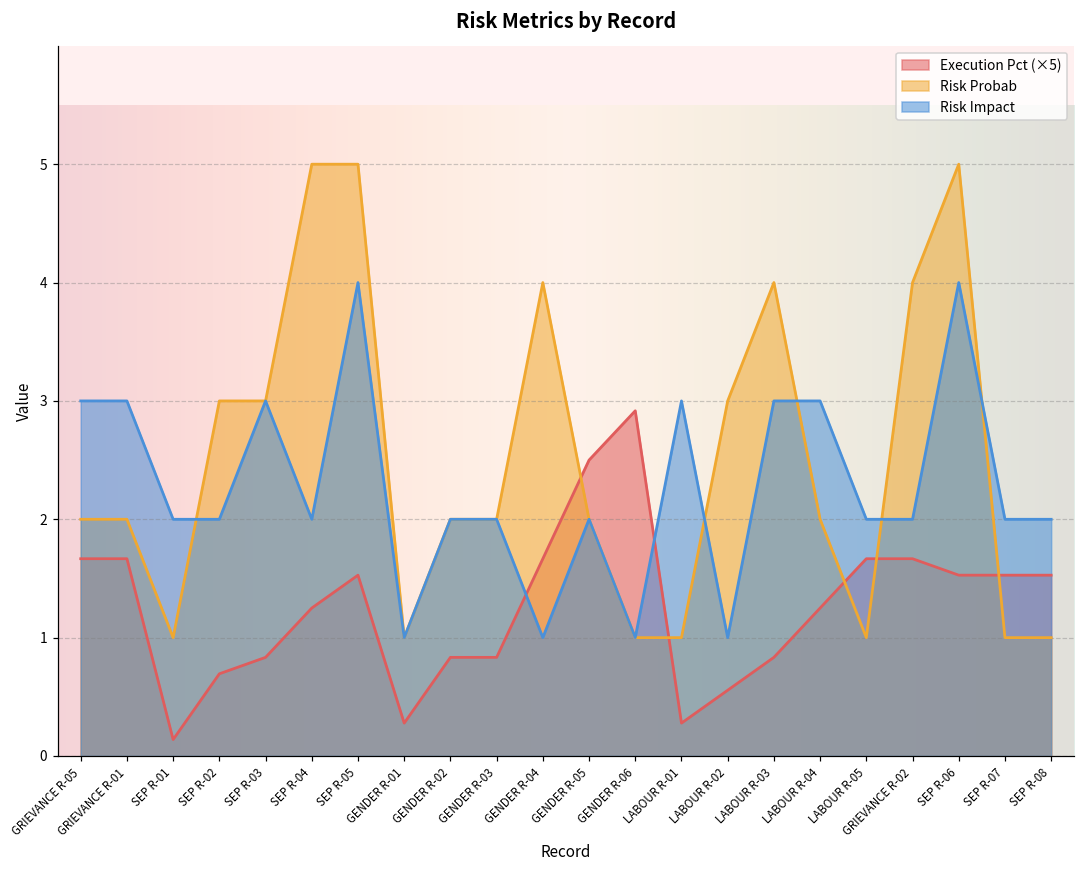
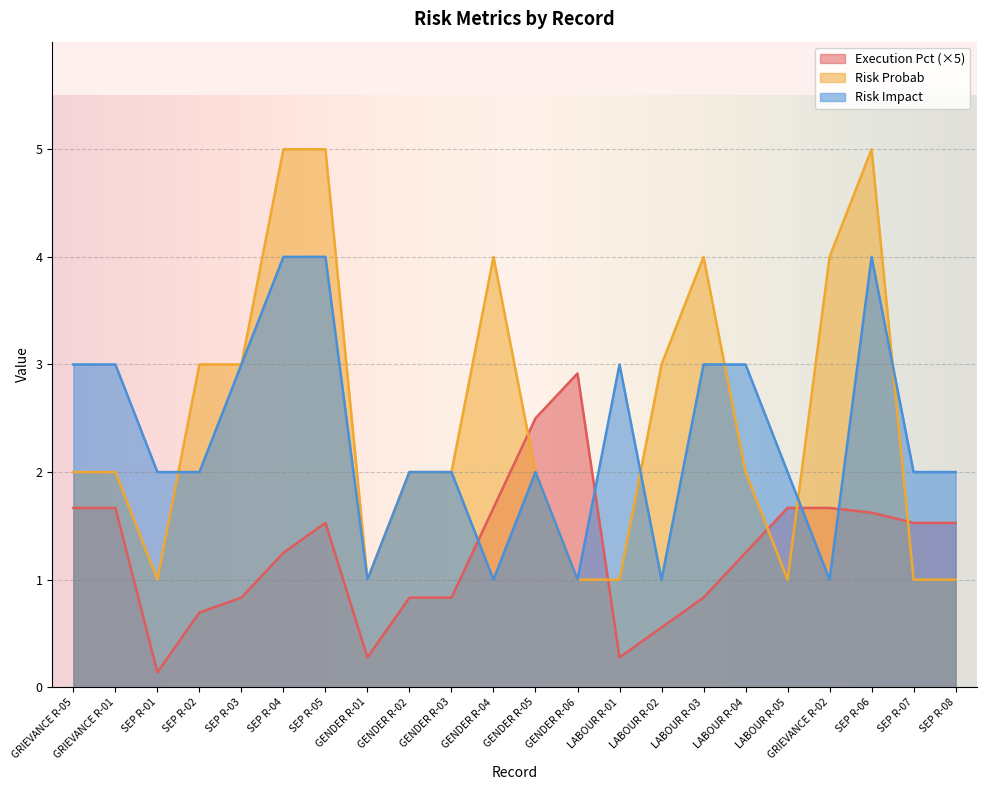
  {
    "Execution Pct (×5)": {
      "GRIEVANCE R-05": 1.67,
      "GRIEVANCE R-01": 1.67,
      "SEP R-01": 0.14,
      "SEP R-02": 0.69,
      "SEP R-03": 0.83,
      "SEP R-04": 1.25,
      "SEP R-05": 1.53,
      "GENDER R-01": 0.28,
      "GENDER R-02": 0.83,
      "GENDER R-03": 0.83,
      "GENDER R-04": 1.67,
      "GENDER R-05": 2.50,
      "GENDER R-06": 2.92,
      "LABOUR R-01": 0.28,
      "LABOUR R-02": 0.56,
      "LABOUR R-03": 0.83,
      "LABOUR R-04": 1.25,
      "LABOUR R-05": 1.67,
      "GRIEVANCE R-02": 1.67,
-     "SEP R-06": 1.53,
+     "SEP R-06": 1.62,
      "SEP R-07": 1.53,
      "SEP R-08": 1.53
    },
    "Risk Probab": {
      "GRIEVANCE R-05": 2.00,
      "GRIEVANCE R-01": 2.00,
      "SEP R-01": 1.00,
      "SEP R-02": 3.00,
      "SEP R-04": 5.00,
      "SEP R-05": 5.00,
      "GENDER R-04": 4.00,
      "LABOUR R-01": 1.00,
      "LABOUR R-02": 3.00,
      "LABOUR R-03": 4.00,
      "LABOUR R-04": 2.00,
      "LABOUR R-05": 1.00,
      "GRIEVANCE R-02": 4.00,
      "SEP R-06": 5.00,
      "SEP R-07": 1.00,
      "SEP R-08": 1.00
    },
    "Risk Impact": {
      "GRIEVANCE R-05": 3,
      "GRIEVANCE R-01": 3,
      "SEP R-01": 2,
      "SEP R-02": 2,
-     "SEP R-04": 2,
+     "SEP R-04": 4,
      "SEP R-05": 4,
      "GENDER R-04": 1,
      "LABOUR R-01": 3,
      "LABOUR R-02": 1,
      "LABOUR R-03": 3,
      "LABOUR R-04": 3,
      "LABOUR R-05": 2,
-     "GRIEVANCE R-02": 2,
+     "GRIEVANCE R-02": 1,
      "SEP R-06": 4,
      "SEP R-07": 2,
      "SEP R-08": 2
    }
  }
